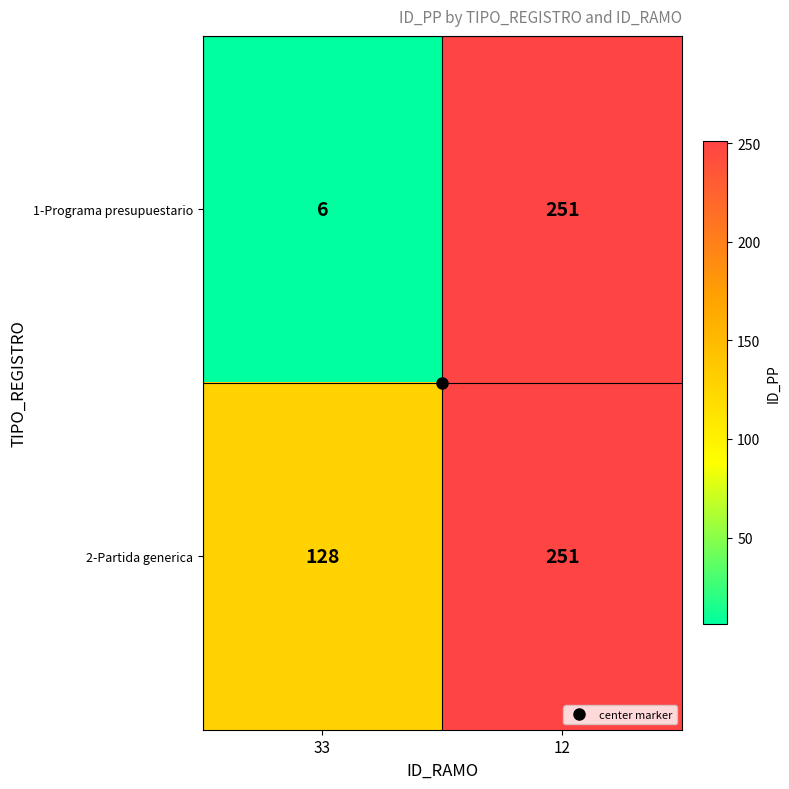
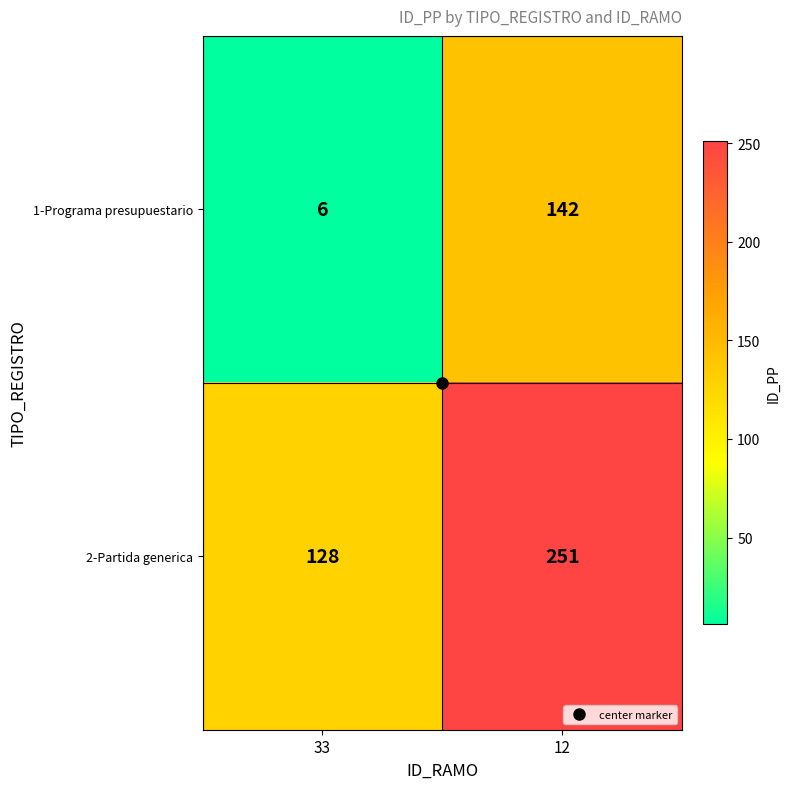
  {
    "1-Programa presupuestario": {
      "33": 6,
-     "12": 251
+     "12": 142
    },
    "2-Partida generica": {
      "33": 128,
      "12": 251
    }
  }
